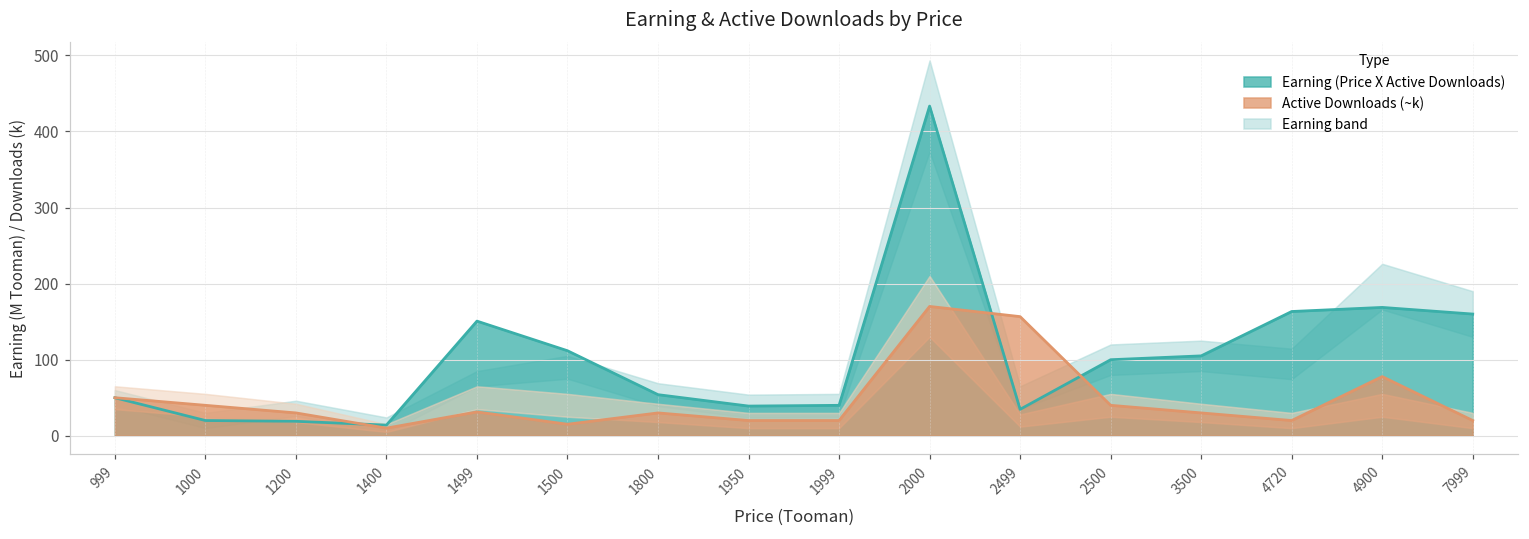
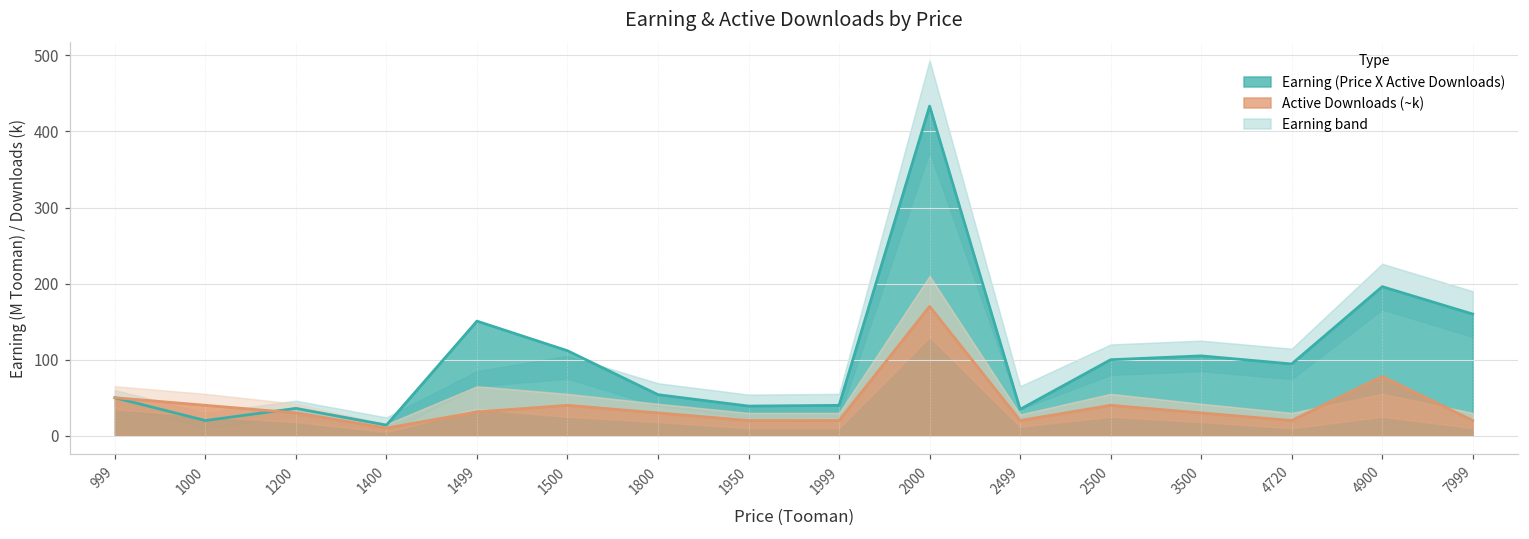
  {
    "Earning (Price X Active Downloads)": {
      "1000": 20,
-     "1200": 20,
+     "1200": 40,
      "1499": 150,
      "1500": 110,
      "1800": 50,
      "1950": 40,
      "1999": 40,
      "2000": 430,
      "2499": 30,
      "2500": 100,
      "3500": 110,
-     "4720": 160,
-     "4900": 170,
+     "4720": 90,
+     "4900": 200,
      "7999": 160
    },
    "Active Downloads (~k)": {
      "1000": 40,
      "1200": 30,
      "1400": 10,
      "1499": 30,
-     "1500": 20,
+     "1500": 40,
      "1800": 30,
      "1950": 20,
      "1999": 20,
      "2000": 170,
-     "2499": 160,
+     "2499": 20,
      "2500": 40,
      "3500": 30,
      "4720": 20,
      "4900": 80,
      "7999": 20
    }
  }
